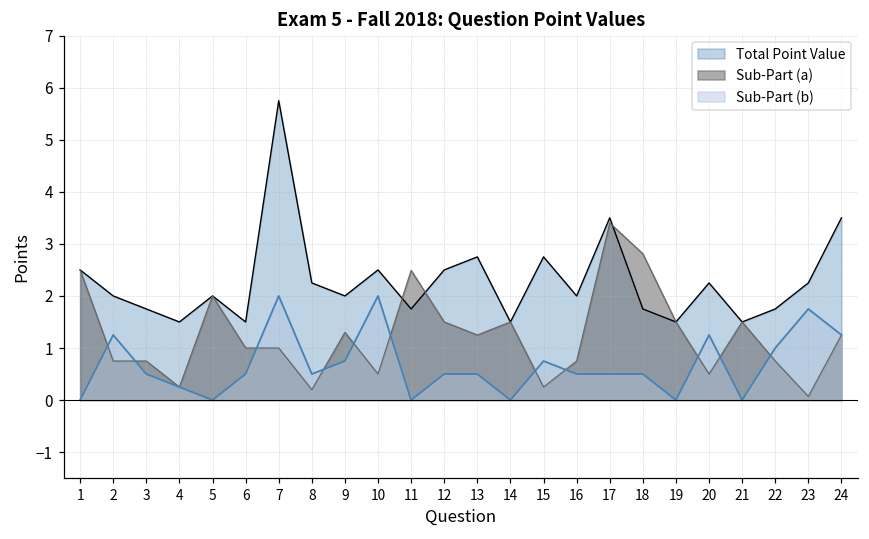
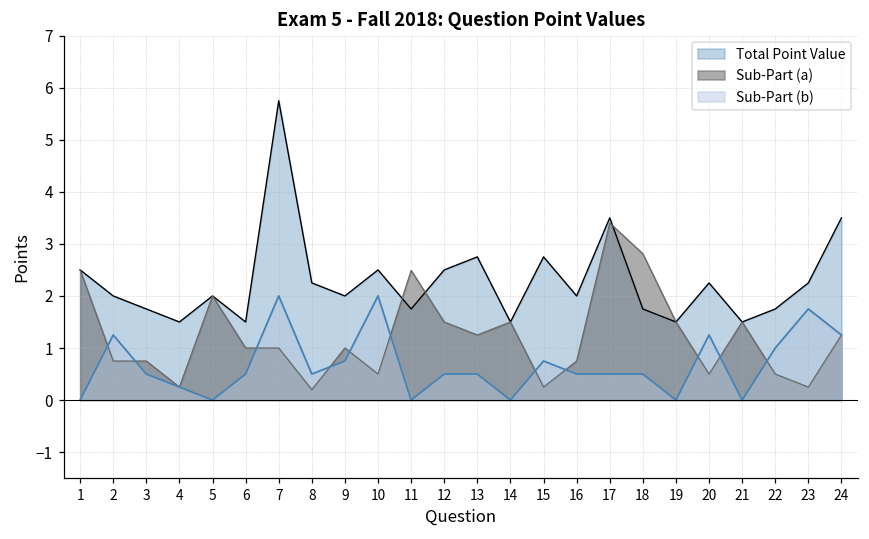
  {
    "Sub-Part (a)": {
      "2": 0.8,
      "3": 0.8,
      "6": 1.0,
      "7": 1.0,
      "8": 0.2,
-     "9": 1.3,
+     "9": 1.0,
      "10": 0.5,
      "11": 2.5,
      "12": 1.5,
      "13": 1.3,
      "15": 0.3,
      "16": 0.8,
      "17": 3.4,
      "18": 2.8,
      "20": 0.5,
-     "22": 0.8,
-     "23": 0.1
+     "22": 0.5,
+     "23": 0.3
    }
  }
